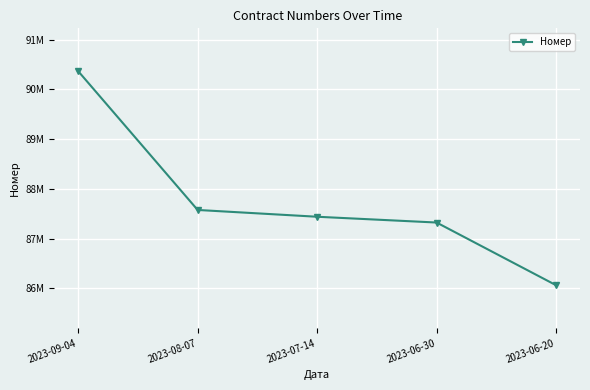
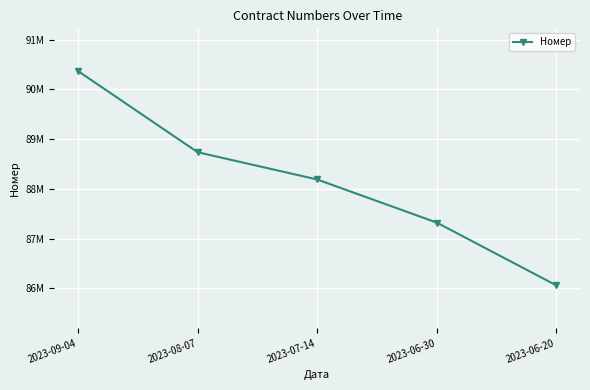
  {
    "2023-09-04": 90400000,
-   "2023-08-07": 87600000,
-   "2023-07-14": 87400000,
+   "2023-08-07": 88700000,
+   "2023-07-14": 88200000,
    "2023-06-30": 87300000,
    "2023-06-20": 86100000
  }
